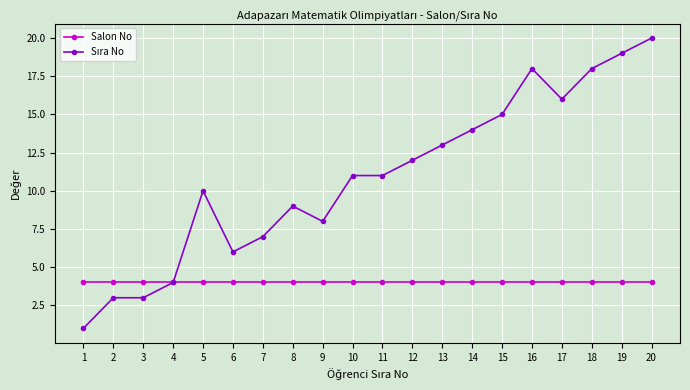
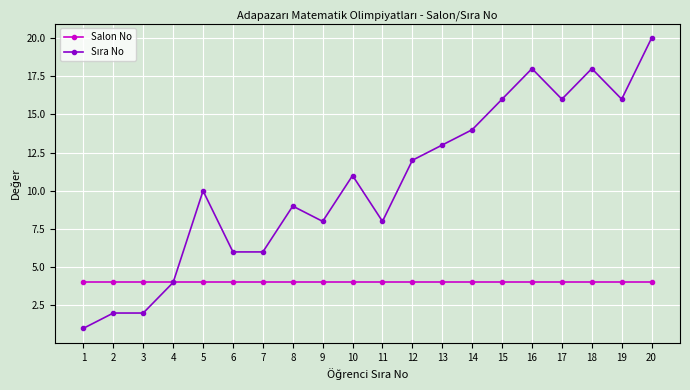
  {
    "Salon No": {
      "1": 4,
      "2": 4,
      "3": 4,
      "5": 4,
      "6": 4,
      "7": 4,
      "8": 4,
      "9": 4,
      "10": 4,
      "11": 4,
      "12": 4,
      "13": 4,
      "14": 4,
      "15": 4,
      "16": 4,
      "17": 4,
      "18": 4,
      "19": 4,
      "20": 4
    },
    "Sıra No": {
      "1": 1,
-     "2": 3,
-     "3": 3,
+     "2": 2,
+     "3": 2,
      "5": 10,
      "6": 6,
-     "7": 7,
+     "7": 6,
      "8": 9,
      "9": 8,
      "10": 11,
-     "11": 11,
+     "11": 8,
      "12": 12,
      "13": 13,
      "14": 14,
-     "15": 15,
+     "15": 16,
      "16": 18,
      "17": 16,
      "18": 18,
-     "19": 19,
+     "19": 16,
      "20": 20
    }
  }
